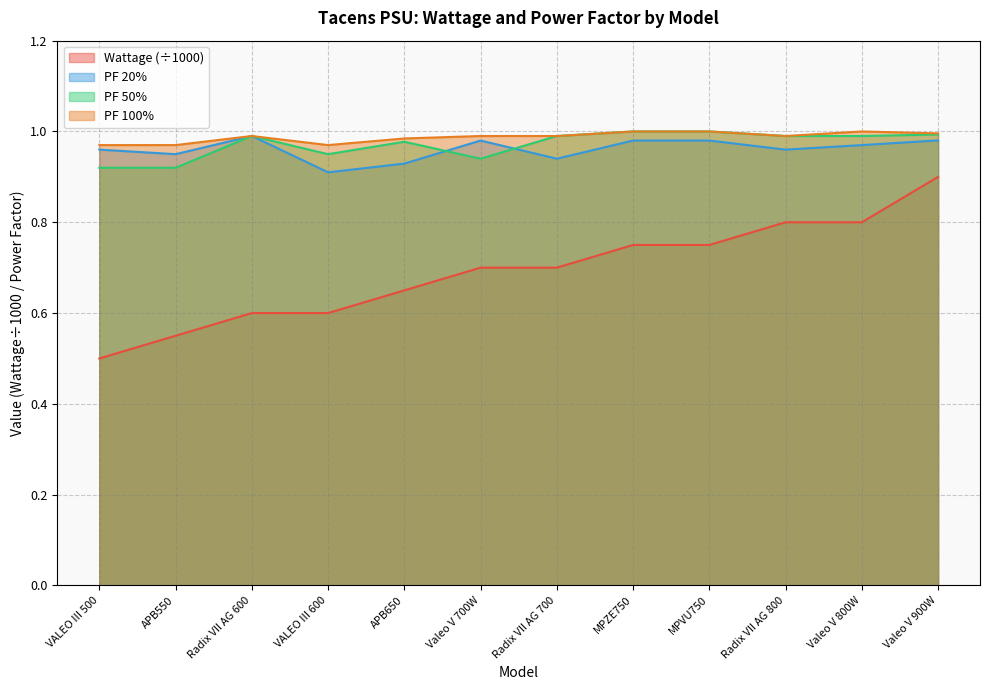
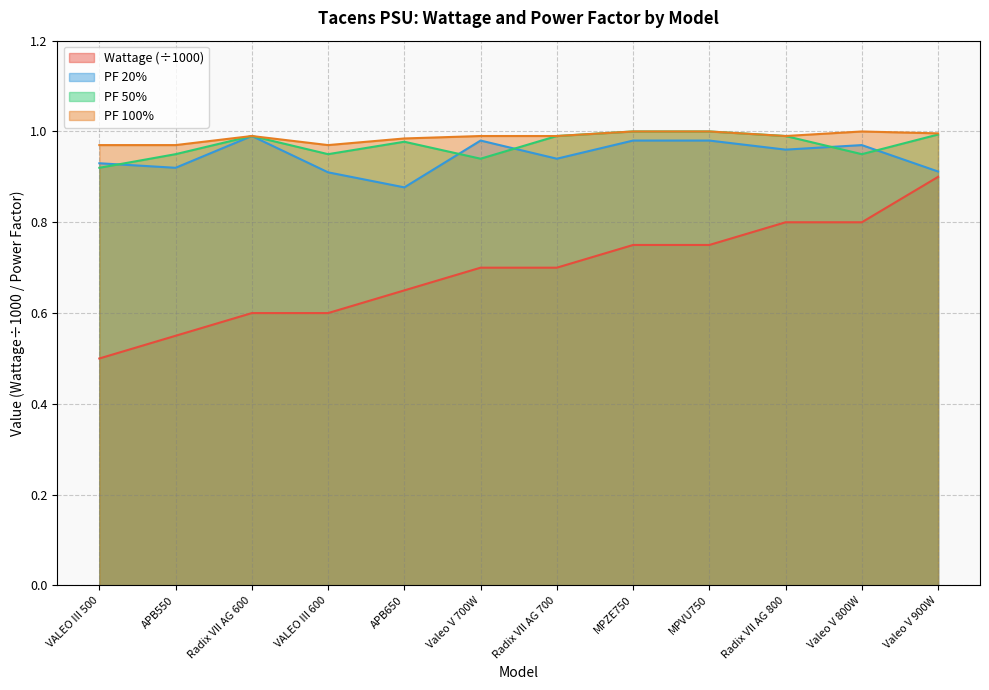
  {
    "PF 20%": {
-     "VALEO III 500": 0.96,
-     "APB550": 0.95,
+     "VALEO III 500": 0.93,
+     "APB550": 0.92,
      "VALEO III 600": 0.91,
-     "APB650": 0.93,
+     "APB650": 0.88,
      "Valeo V 700W": 0.98,
      "Radix VII AG 700": 0.94,
      "MPZE750": 0.98,
      "MPVU750": 0.98,
      "Radix VII AG 800": 0.96,
      "Valeo V 800W": 0.97,
-     "Valeo V 900W": 0.98
+     "Valeo V 900W": 0.91
    },
    "PF 50%": {
      "VALEO III 500": 0.92,
-     "APB550": 0.92,
+     "APB550": 0.95,
      "VALEO III 600": 0.95,
      "APB650": 0.98,
      "Valeo V 700W": 0.94,
-     "Valeo V 800W": 0.99
+     "Valeo V 800W": 0.95
    }
  }
